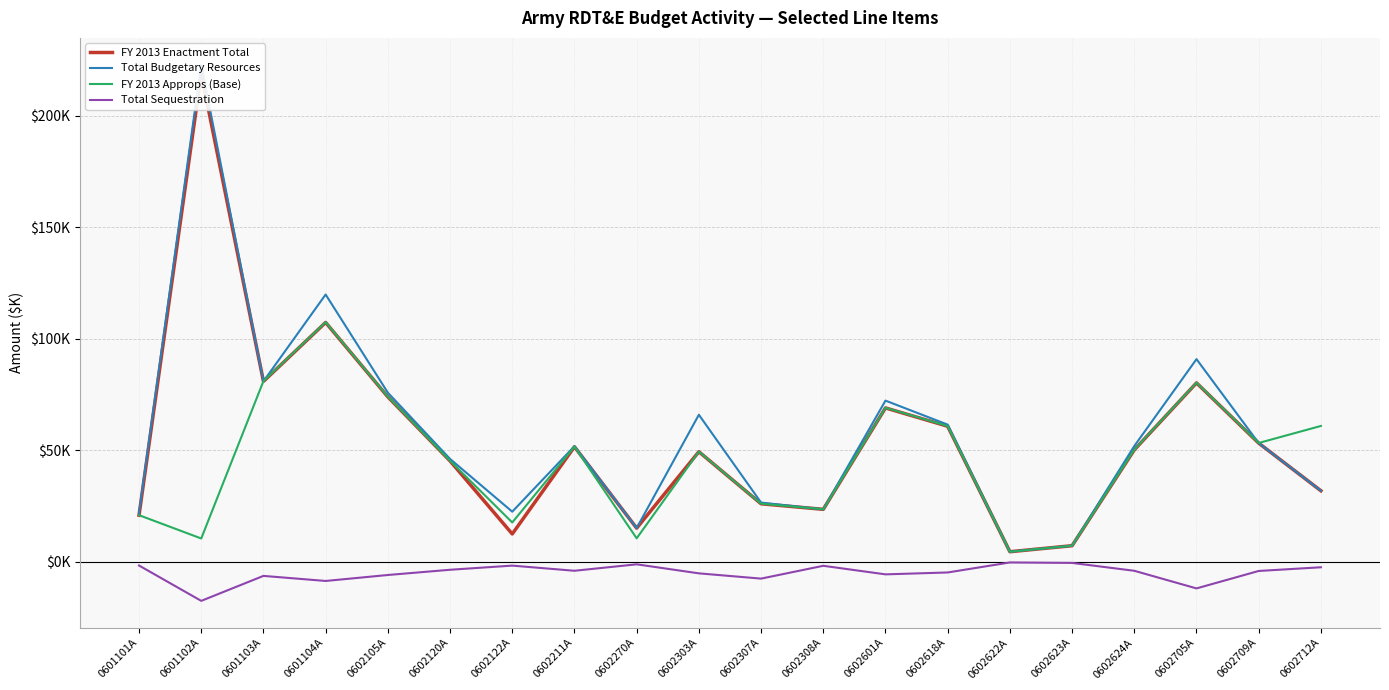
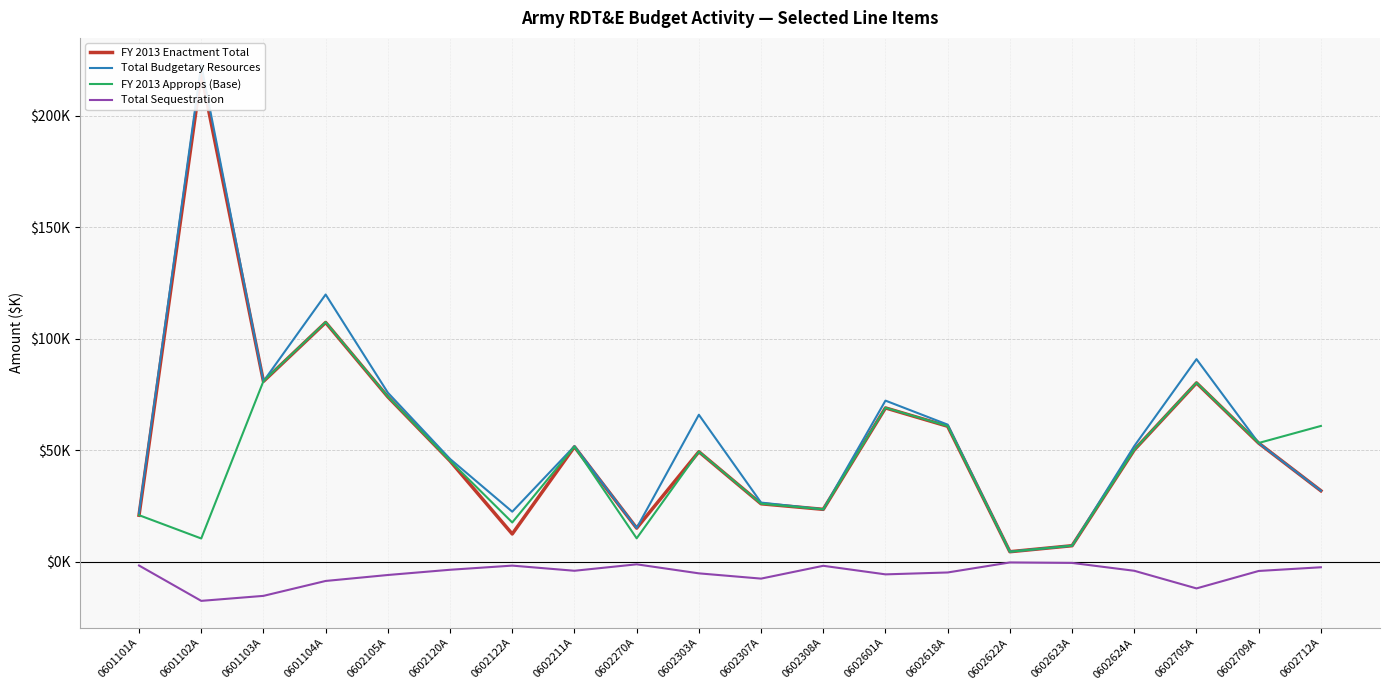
  {
    "FY 2013 Enactment Total": {
      "0602122A": "$12000"
    },
    "Total Budgetary Resources": {
      "0601104A": "$120000",
      "0602105A": "$76000",
      "0602122A": "$22000",
      "0602303A": "$66000",
      "0602601A": "$72000",
      "0602624A": "$52000",
      "0602705A": "$91000"
    },
    "FY 2013 Approps (Base)": {
      "0601102A": "$10000",
      "0602122A": "$18000",
      "0602270A": "$10000",
      "0602712A": "$61000"
    },
    "Total Sequestration": {
      "0601101A": "$-2000",
      "0601102A": "$-18000",
-     "0601103A": "$-6000",
+     "0601103A": "$-15000",
      "0601104A": "$-9000",
      "0602105A": "$-6000",
      "0602120A": "$-4000",
      "0602122A": "$-2000",
      "0602211A": "$-4000",
      "0602270A": "$-1000",
      "0602303A": "$-5000",
      "0602307A": "$-8000",
      "0602308A": "$-2000",
      "0602601A": "$-6000",
      "0602618A": "$-5000",
      "0602622A": "$0",
      "0602623A": "$-1000",
      "0602624A": "$-4000",
      "0602705A": "$-12000",
      "0602709A": "$-4000",
      "0602712A": "$-3000"
    }
  }
